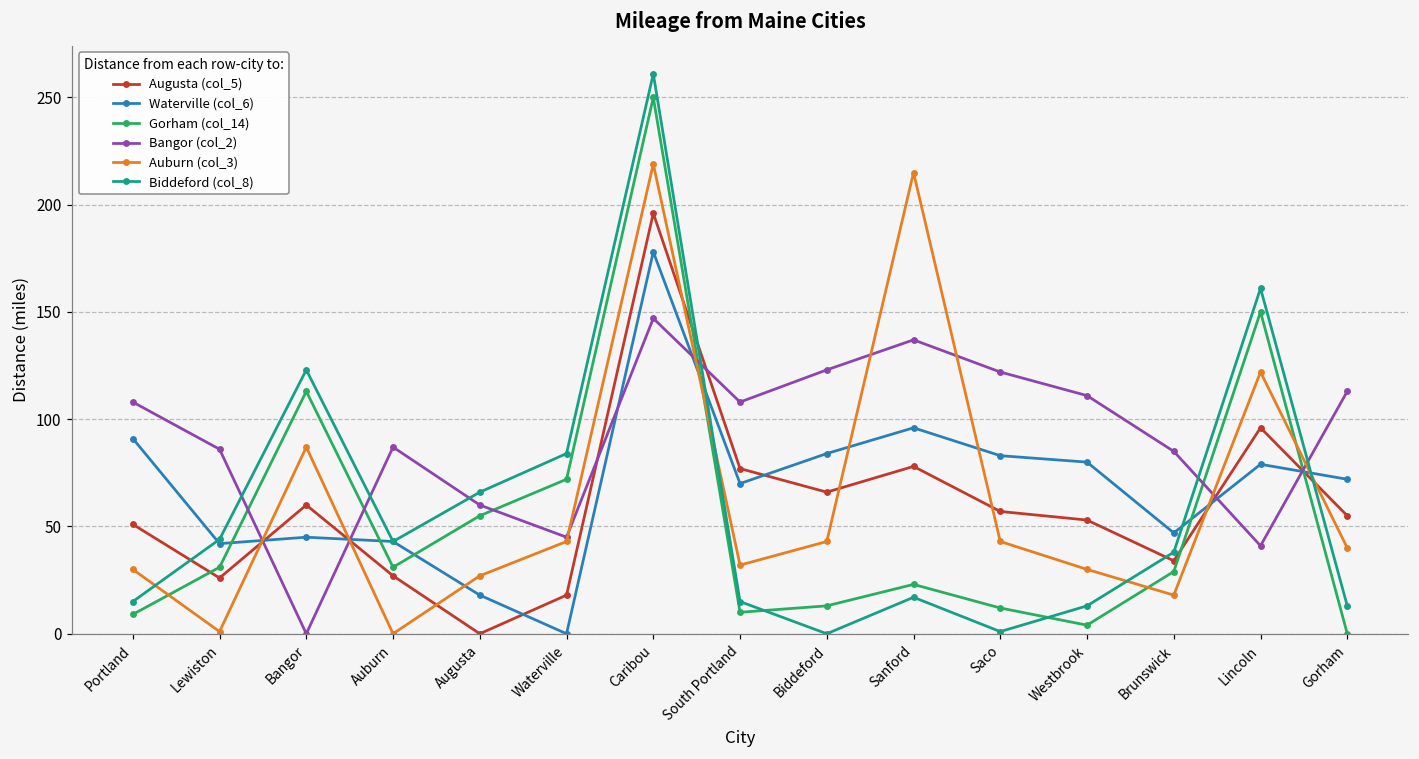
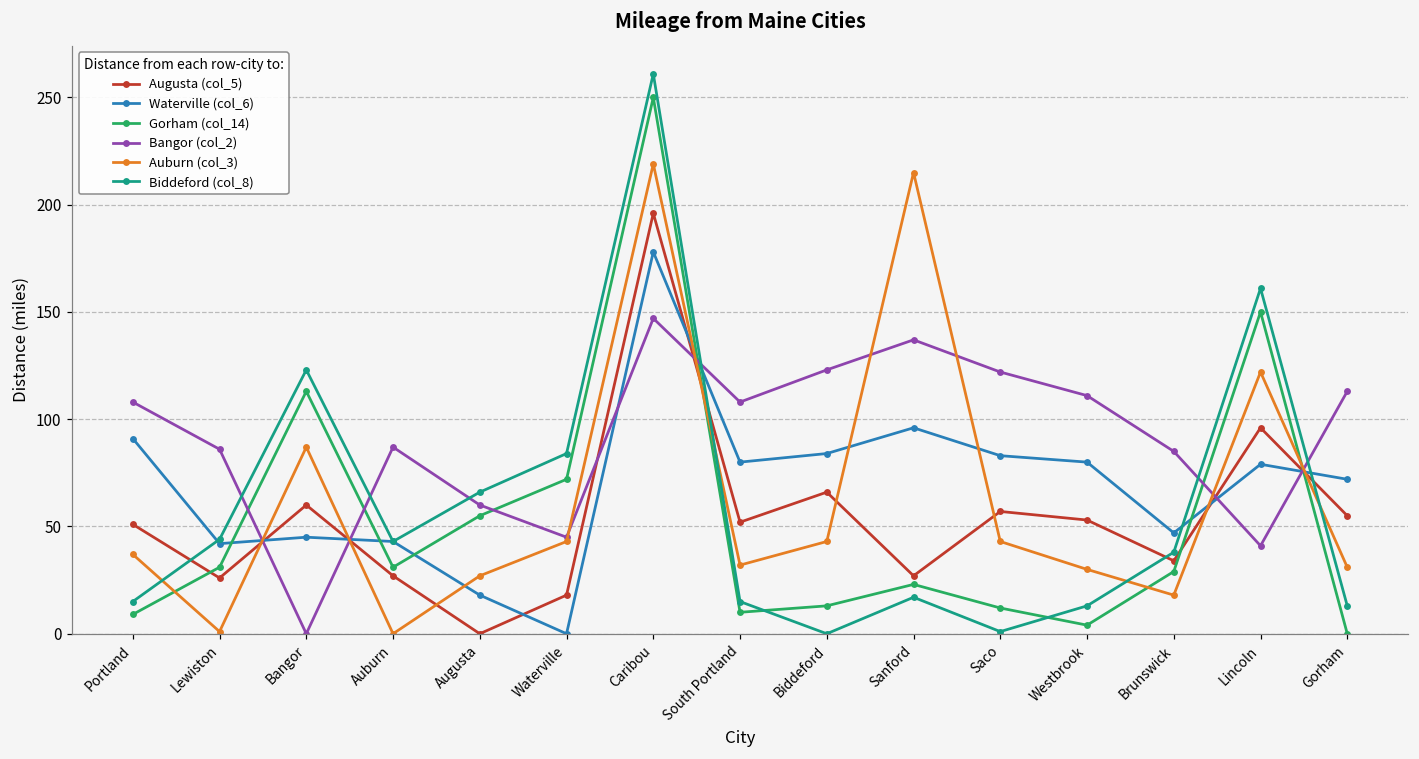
  {
    "Augusta (col_5)": {
      "Portland": 51,
      "Lewiston": 26,
      "Bangor": 60,
      "Auburn": 27,
      "Augusta": 0,
      "Waterville": 18,
      "Caribou": 196,
-     "South Portland": 77,
+     "South Portland": 52,
      "Biddeford": 66,
-     "Sanford": 78,
+     "Sanford": 27,
      "Saco": 57,
      "Westbrook": 53,
      "Brunswick": 34,
      "Lincoln": 96,
      "Gorham": 55
    },
    "Waterville (col_6)": {
      "Portland": 91,
      "Lewiston": 42,
      "Bangor": 45,
      "Augusta": 18,
      "Waterville": 0,
      "Caribou": 178,
-     "South Portland": 70,
+     "South Portland": 80,
      "Biddeford": 84,
      "Sanford": 96,
      "Saco": 83,
      "Westbrook": 80,
      "Brunswick": 47,
      "Lincoln": 79,
      "Gorham": 72
    },
    "Bangor (col_2)": {
      "Portland": 108,
      "Lewiston": 86,
      "Bangor": 0,
      "Auburn": 87,
      "Augusta": 60,
      "Waterville": 45,
      "Caribou": 147,
      "South Portland": 108,
      "Biddeford": 123,
      "Sanford": 137,
      "Saco": 122,
      "Westbrook": 111,
      "Brunswick": 85,
      "Lincoln": 41,
      "Gorham": 113
    },
    "Auburn (col_3)": {
-     "Portland": 30,
+     "Portland": 37,
      "Lewiston": 1,
      "Bangor": 87,
      "Auburn": 0,
      "Augusta": 27,
      "Waterville": 43,
      "Caribou": 219,
      "South Portland": 32,
      "Biddeford": 43,
      "Sanford": 215,
      "Saco": 43,
      "Westbrook": 30,
      "Brunswick": 18,
      "Lincoln": 122,
-     "Gorham": 40
+     "Gorham": 31
    }
  }
